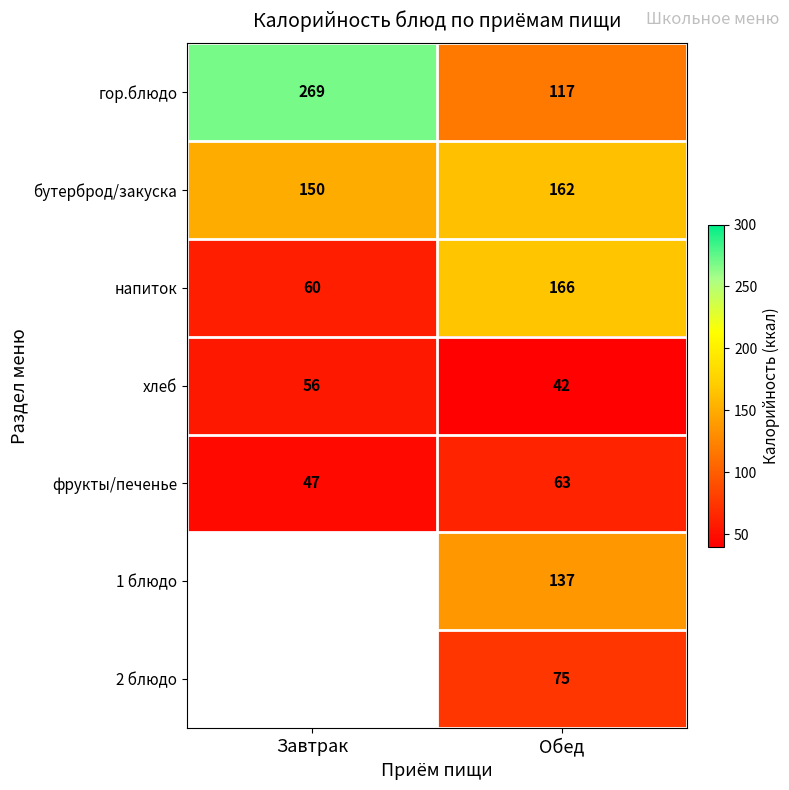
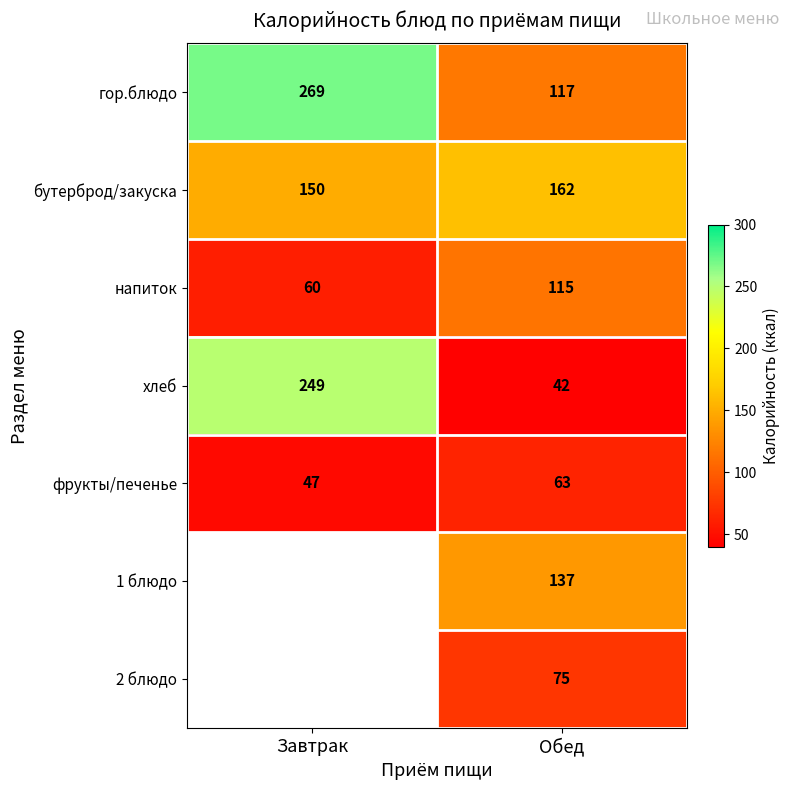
  {
    "гор.блюдо": {
      "Завтрак": 269,
      "Обед": 117
    },
    "бутерброд/закуска": {
      "Завтрак": 150,
      "Обед": 162
    },
    "напиток": {
      "Завтрак": 60,
-     "Обед": 166
+     "Обед": 115
    },
    "хлеб": {
-     "Завтрак": 56,
+     "Завтрак": 249,
      "Обед": 42
    },
    "фрукты/печенье": {
      "Завтрак": 47,
      "Обед": 63
    },
    "1 блюдо": {
      "Обед": 137
    },
    "2 блюдо": {
      "Обед": 75
    }
  }
